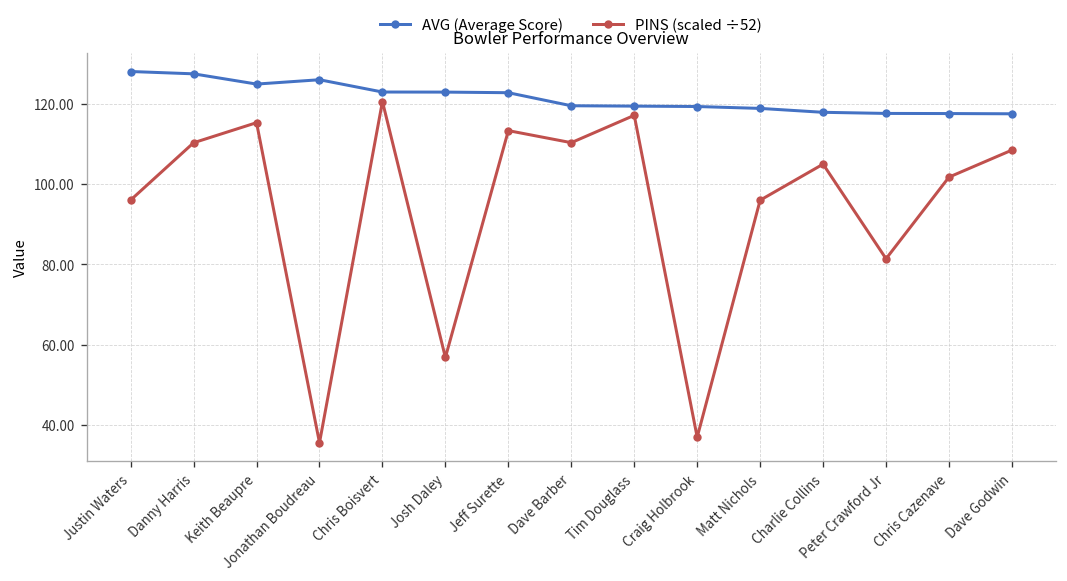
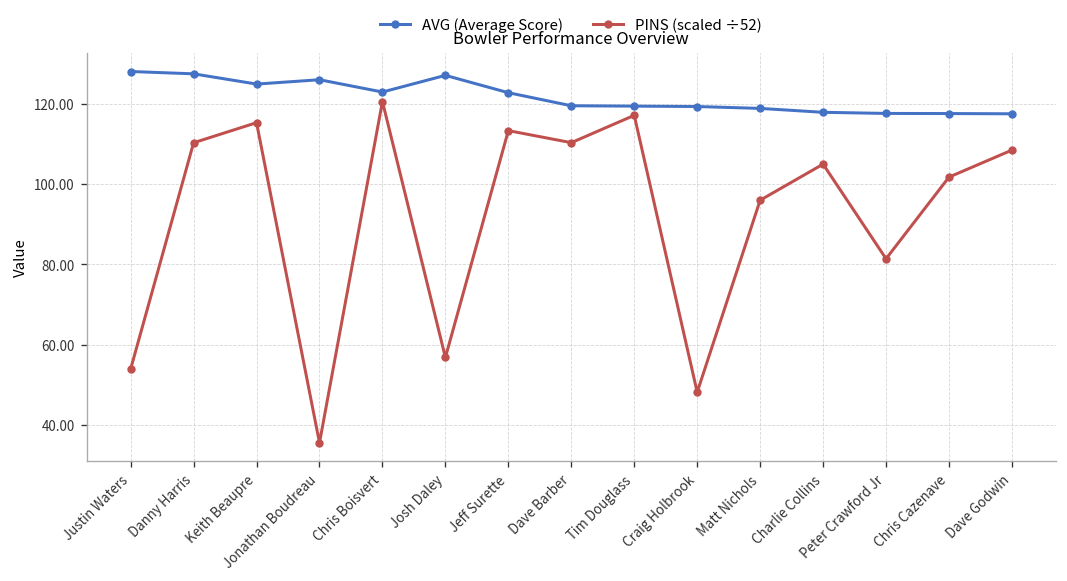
  {
    "AVG (Average Score)": {
      "Justin Waters": 128,
      "Danny Harris": 127,
      "Keith Beaupre": 125,
      "Jonathan Boudreau": 126,
      "Chris Boisvert": 123,
-     "Josh Daley": 123,
+     "Josh Daley": 127,
      "Jeff Surette": 123,
      "Dave Barber": 120,
      "Tim Douglass": 119,
      "Craig Holbrook": 119,
      "Matt Nichols": 119,
      "Charlie Collins": 118,
      "Peter Crawford Jr": 118,
      "Chris Cazenave": 118,
      "Dave Godwin": 118
    },
    "PINS (scaled ÷52)": {
-     "Justin Waters": 96,
+     "Justin Waters": 54,
      "Danny Harris": 110,
      "Keith Beaupre": 115,
      "Jonathan Boudreau": 36,
      "Chris Boisvert": 121,
      "Josh Daley": 57,
      "Jeff Surette": 113,
      "Dave Barber": 110,
      "Tim Douglass": 117,
-     "Craig Holbrook": 37,
+     "Craig Holbrook": 48,
      "Matt Nichols": 96,
      "Charlie Collins": 105,
      "Peter Crawford Jr": 81,
      "Chris Cazenave": 102,
      "Dave Godwin": 108
    }
  }
